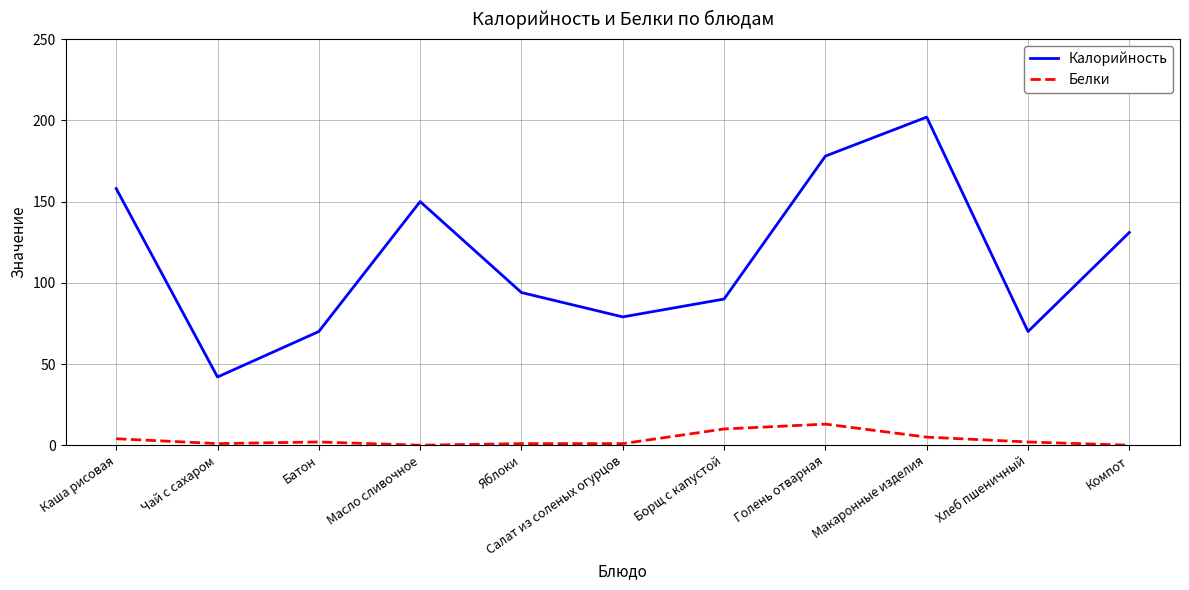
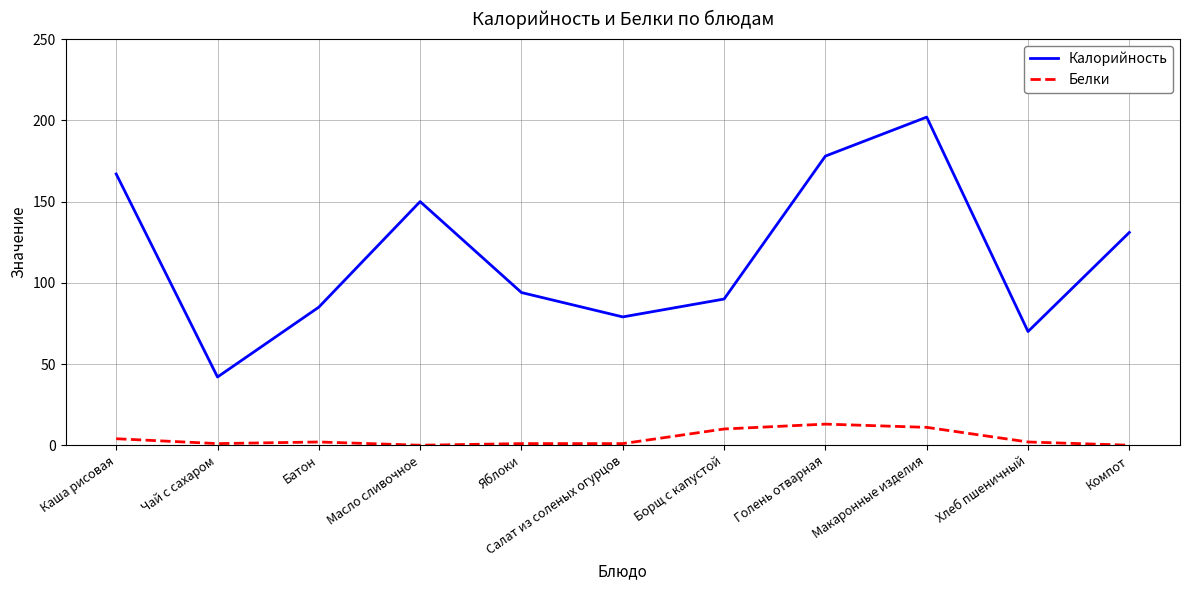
  {
    "Калорийность": {
-     "Каша рисовая": 158,
+     "Каша рисовая": 167,
      "Чай с сахаром": 42,
-     "Батон": 70,
+     "Батон": 85,
      "Масло сливочное": 150,
      "Яблоки": 94,
      "Салат из соленых огурцов": 79,
      "Борщ с капустой": 90,
      "Голень отварная": 178,
      "Макаронные изделия": 202,
      "Хлеб пшеничный": 70,
      "Компот": 131
    },
    "Белки": {
      "Каша рисовая": 4,
      "Чай с сахаром": 1,
      "Батон": 2,
      "Масло сливочное": 0,
      "Яблоки": 1,
      "Салат из соленых огурцов": 1,
      "Борщ с капустой": 10,
      "Голень отварная": 13,
-     "Макаронные изделия": 5,
+     "Макаронные изделия": 11,
      "Хлеб пшеничный": 2,
      "Компот": 0
    }
  }
